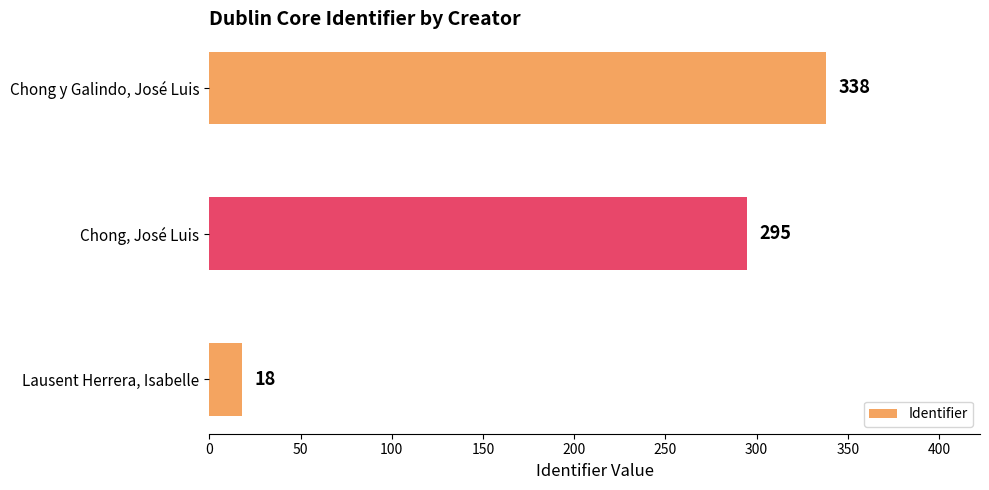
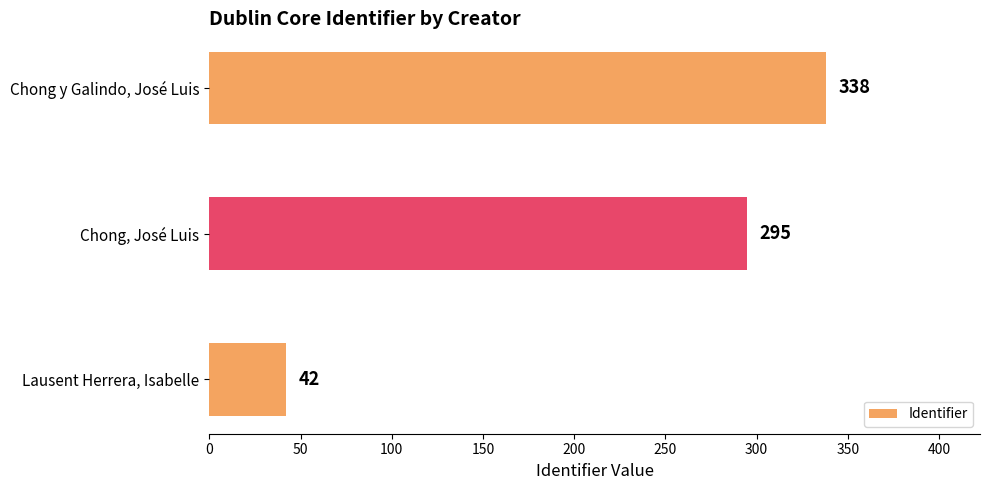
  {
    "Chong y Galindo, José Luis": 338,
    "Chong, José Luis": 295,
-   "Lausent Herrera, Isabelle": 18
+   "Lausent Herrera, Isabelle": 42
  }
